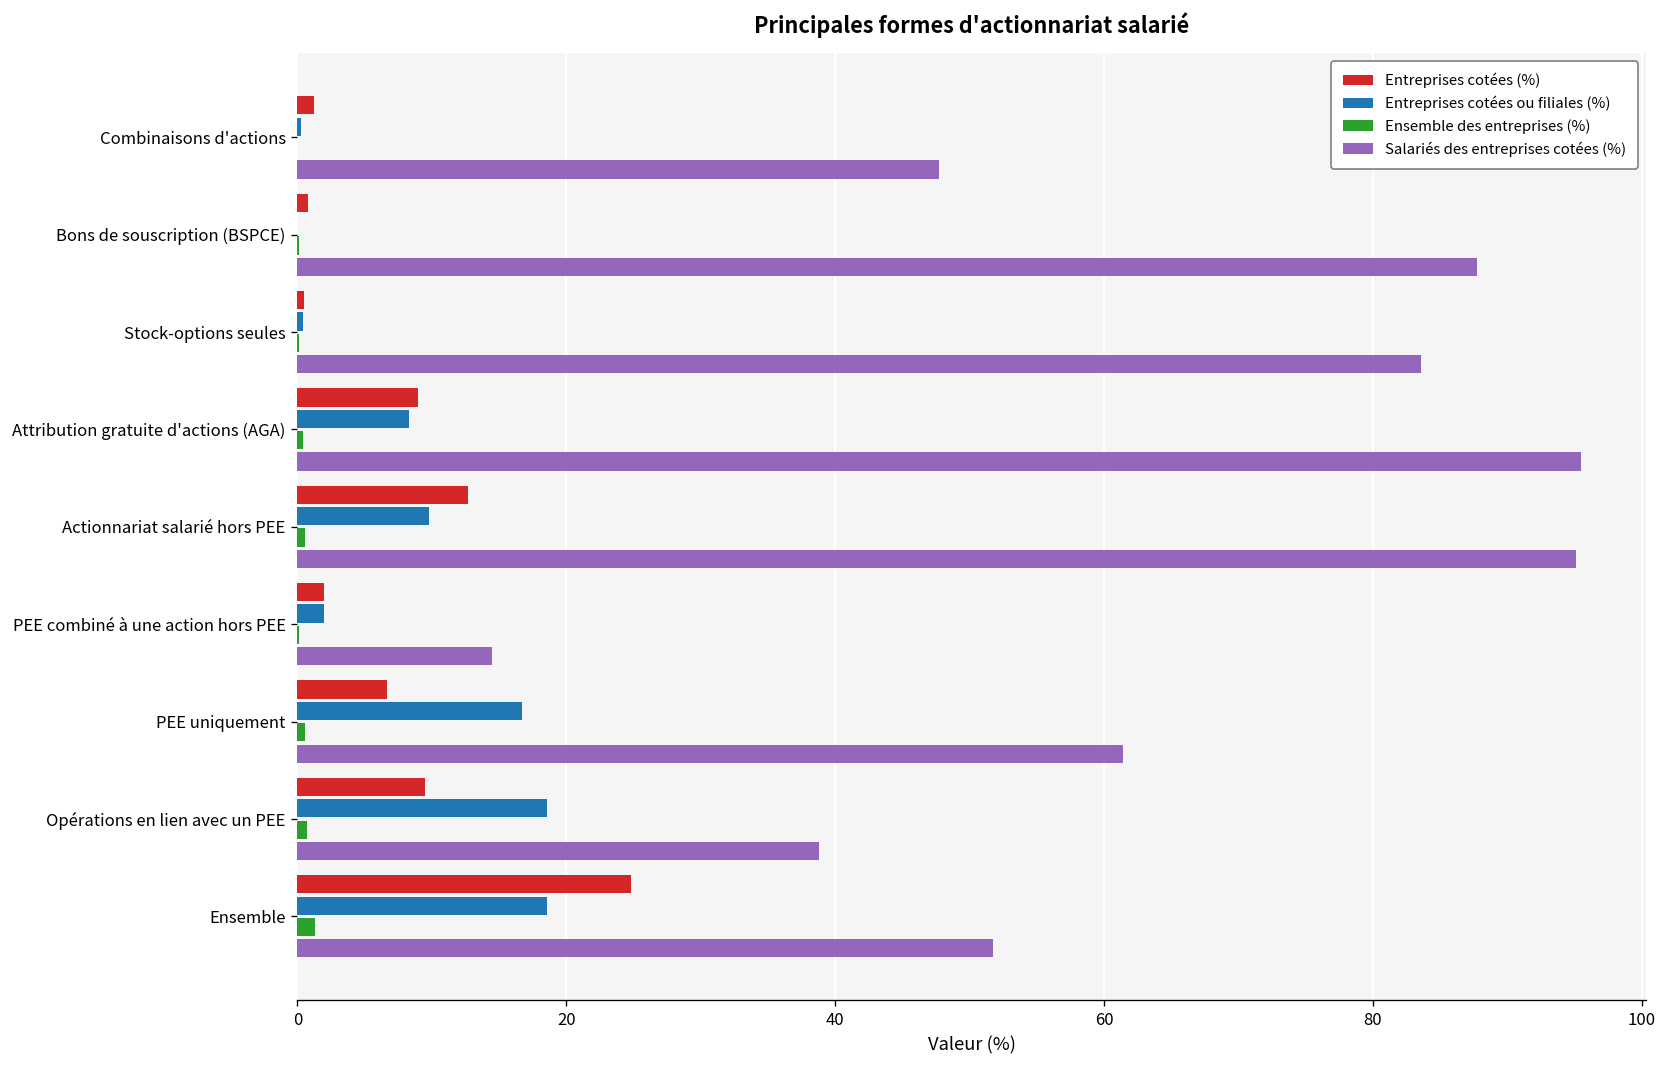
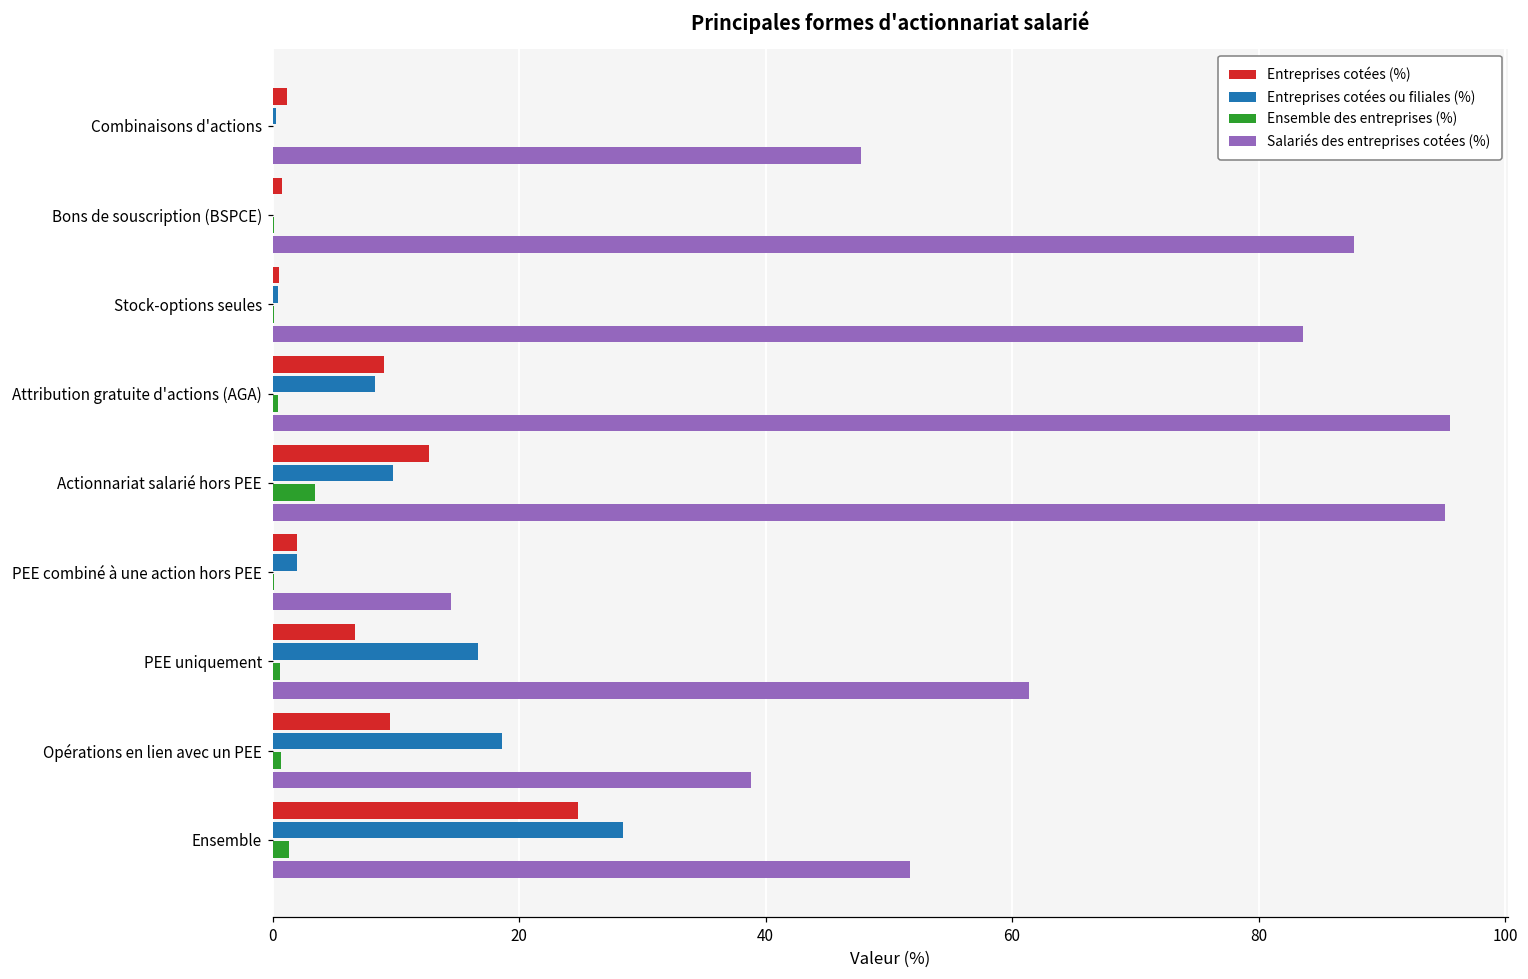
  {
    "Entreprises cotées (%)": {
      "Combinaisons d'actions": 1.2,
      "Bons de souscription (BSPCE)": 0.8,
      "Stock-options seules": 0.5,
      "Attribution gratuite d'actions (AGA)": 9.0,
      "Actionnariat salarié hors PEE": 12.7,
      "PEE combiné à une action hors PEE": 2.0,
      "PEE uniquement": 6.7,
      "Opérations en lien avec un PEE": 9.5,
      "Ensemble": 24.8
    },
    "Entreprises cotées ou filiales (%)": {
      "Combinaisons d'actions": 0.3,
      "Bons de souscription (BSPCE)": 0.0,
      "Stock-options seules": 0.4,
      "Attribution gratuite d'actions (AGA)": 8.3,
      "Actionnariat salarié hors PEE": 9.8,
      "PEE combiné à une action hors PEE": 2.0,
      "PEE uniquement": 16.7,
      "Opérations en lien avec un PEE": 18.6,
-     "Ensemble": 18.6
+     "Ensemble": 28.4
    },
    "Ensemble des entreprises (%)": {
      "Combinaisons d'actions": 0.0,
      "Attribution gratuite d'actions (AGA)": 0.4,
-     "Actionnariat salarié hors PEE": 0.6,
+     "Actionnariat salarié hors PEE": 3.4,
      "PEE uniquement": 0.6,
      "Opérations en lien avec un PEE": 0.7,
      "Ensemble": 1.3
    },
    "Salariés des entreprises cotées (%)": {
      "Combinaisons d'actions": 47.7,
      "Bons de souscription (BSPCE)": 87.7,
      "Stock-options seules": 83.6,
      "Attribution gratuite d'actions (AGA)": 95.5,
      "Actionnariat salarié hors PEE": 95.1,
      "PEE combiné à une action hors PEE": 14.5,
      "PEE uniquement": 61.4,
      "Opérations en lien avec un PEE": 38.8,
      "Ensemble": 51.7
    }
  }
